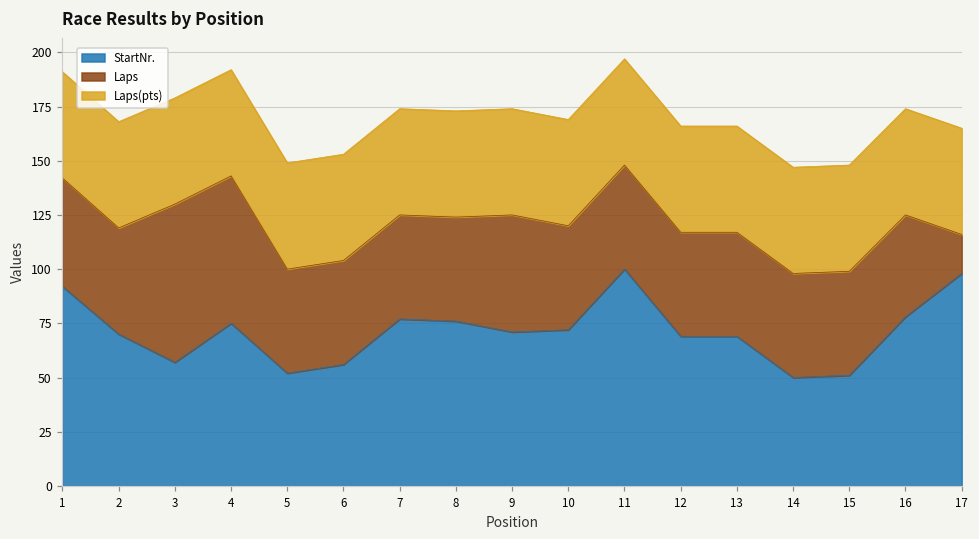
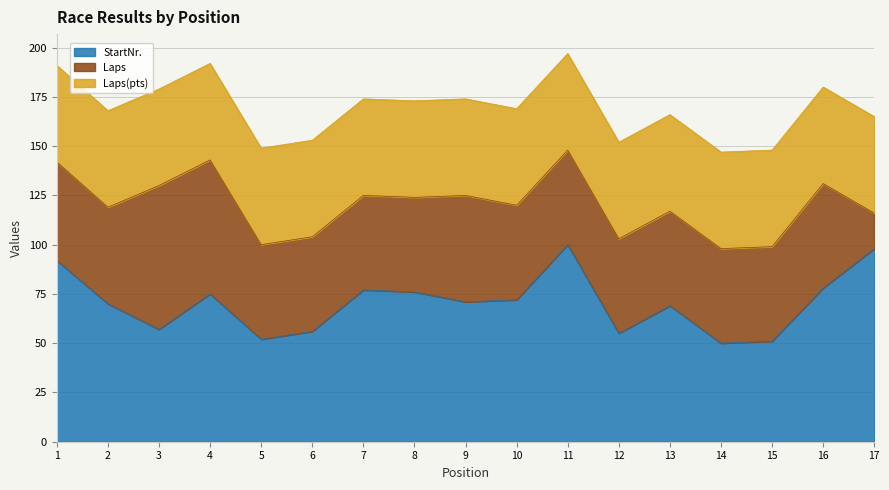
  {
    "StartNr.": {
      "1": 92,
      "2": 70,
      "3": 57,
      "4": 75,
      "5": 52,
      "6": 56,
      "7": 77,
      "8": 76,
      "9": 71,
      "10": 72,
      "11": 100,
-     "12": 69,
+     "12": 55,
      "13": 69,
      "14": 50,
      "15": 51,
      "16": 78,
      "17": 98
    },
    "Laps": {
      "1": 50,
      "2": 49,
      "3": 73,
      "4": 68,
      "5": 48,
      "6": 48,
      "7": 48,
      "8": 48,
      "9": 54,
      "10": 48,
      "11": 48,
      "12": 48,
      "13": 48,
      "14": 48,
      "15": 48,
-     "16": 47,
+     "16": 53,
      "17": 18
    },
    "Laps(pts)": {
      "1": 49,
      "2": 49,
      "3": 49,
      "4": 49,
      "5": 49,
      "6": 49,
      "7": 49,
      "8": 49,
      "9": 49,
      "10": 49,
      "11": 49,
      "12": 49,
      "13": 49,
      "14": 49,
      "15": 49,
      "16": 49,
      "17": 49
    }
  }
